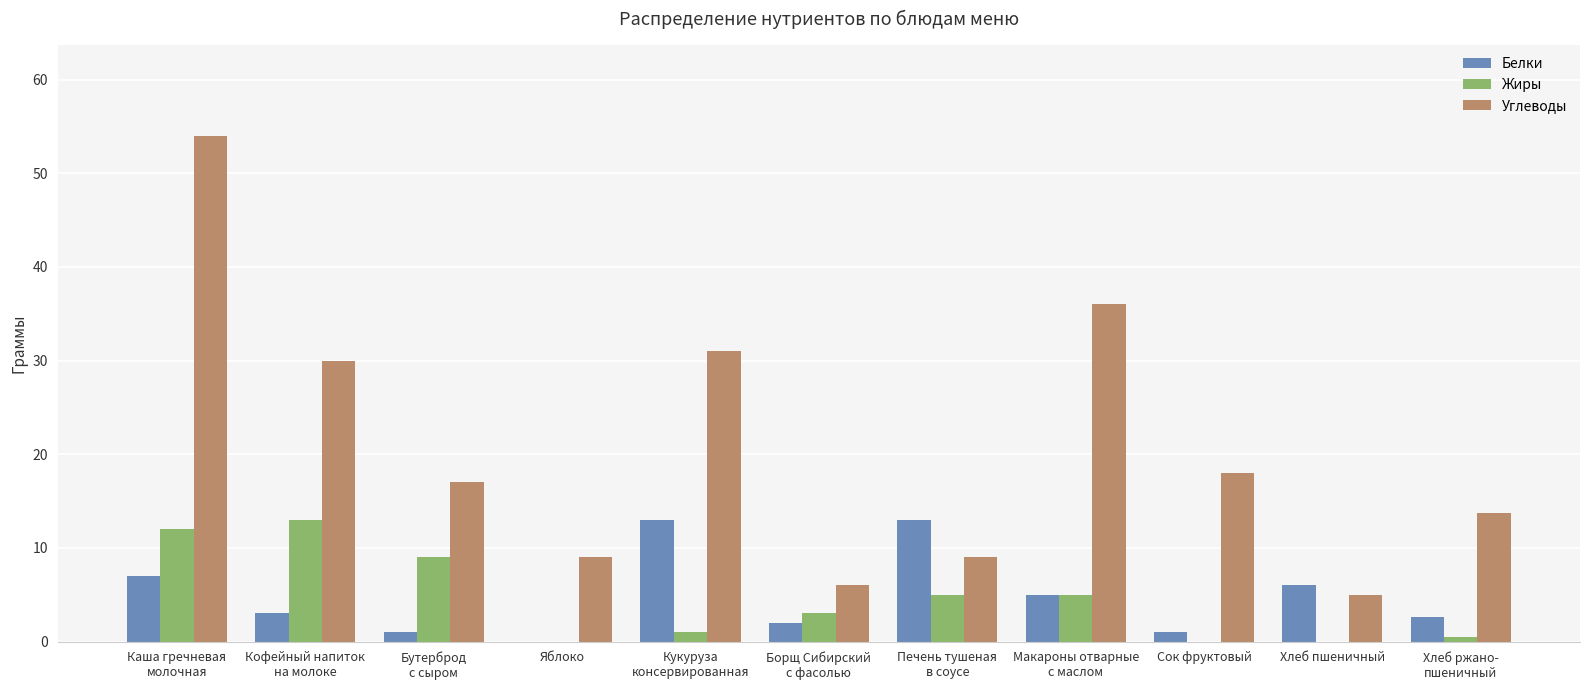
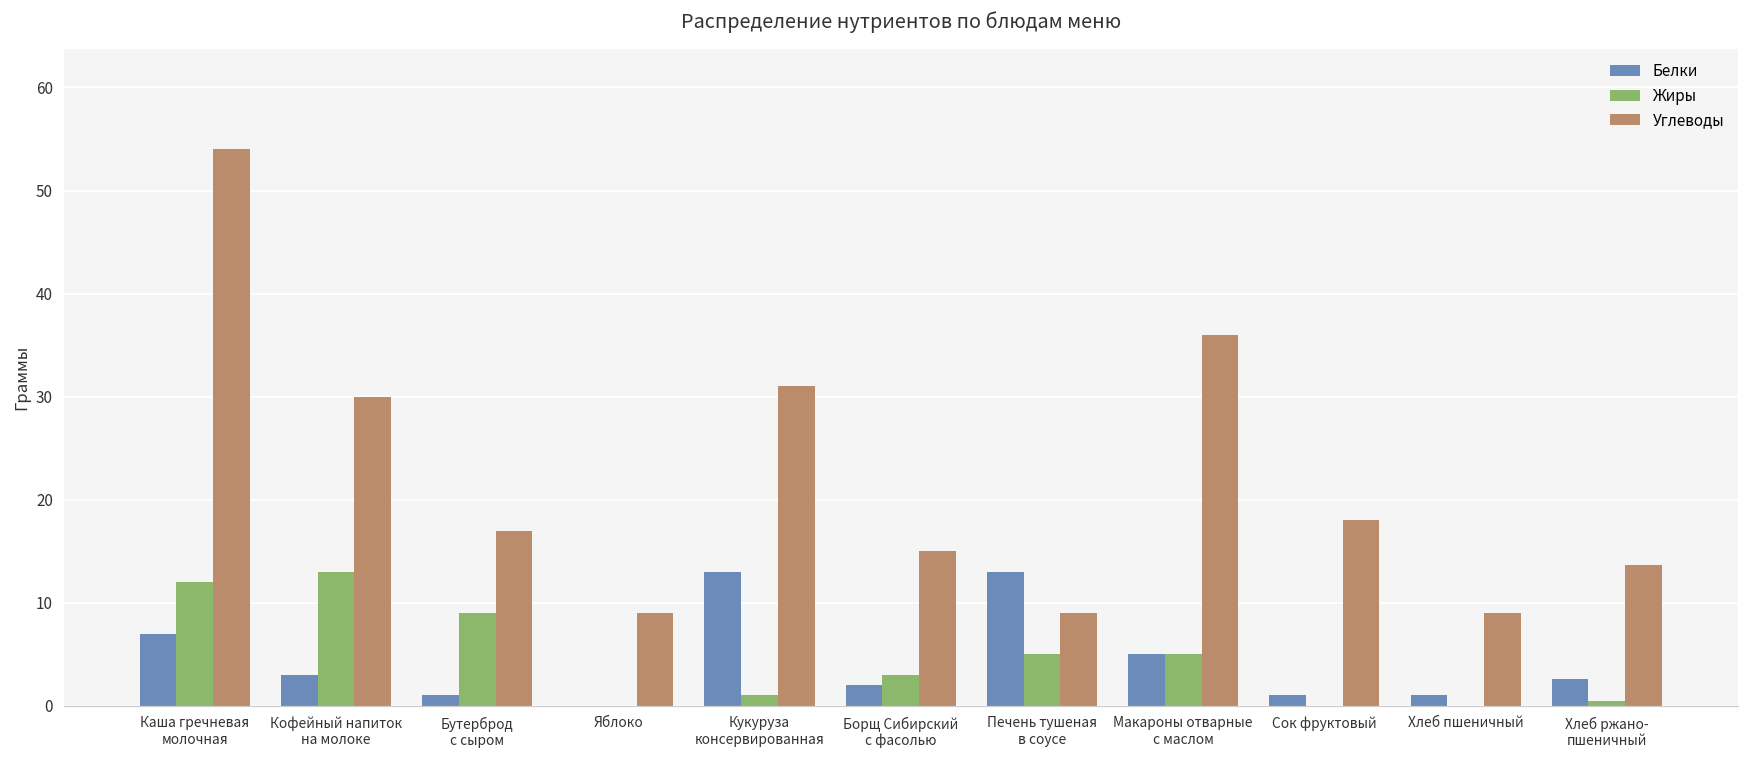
  {
    "Белки": {
      "Каша гречневая молочная": 7,
      "Кофейный напиток на молоке": 3,
      "Бутерброд с сыром": 1,
      "Яблоко": 0,
      "Кукуруза консервированная": 13,
      "Борщ Сибирский с фасолью": 2,
      "Печень тушеная в соусе": 13,
      "Макароны отварные с маслом": 5,
      "Сок фруктовый": 1,
-     "Хлеб пшеничный": 6,
+     "Хлеб пшеничный": 1,
      "Хлеб ржано- пшеничный": 3
    },
    "Жиры": {
      "Каша гречневая молочная": 12,
      "Кофейный напиток на молоке": 13,
      "Бутерброд с сыром": 9,
      "Яблоко": 0,
      "Кукуруза консервированная": 1,
      "Борщ Сибирский с фасолью": 3,
      "Печень тушеная в соусе": 5,
      "Макароны отварные с маслом": 5,
      "Сок фруктовый": 0,
      "Хлеб пшеничный": 0,
      "Хлеб ржано- пшеничный": 0
    },
    "Углеводы": {
      "Каша гречневая молочная": 54,
      "Кофейный напиток на молоке": 30,
      "Бутерброд с сыром": 17,
      "Яблоко": 9,
      "Кукуруза консервированная": 31,
-     "Борщ Сибирский с фасолью": 6,
+     "Борщ Сибирский с фасолью": 15,
      "Печень тушеная в соусе": 9,
      "Макароны отварные с маслом": 36,
      "Сок фруктовый": 18,
-     "Хлеб пшеничный": 5,
+     "Хлеб пшеничный": 9,
      "Хлеб ржано- пшеничный": 14
    }
  }
